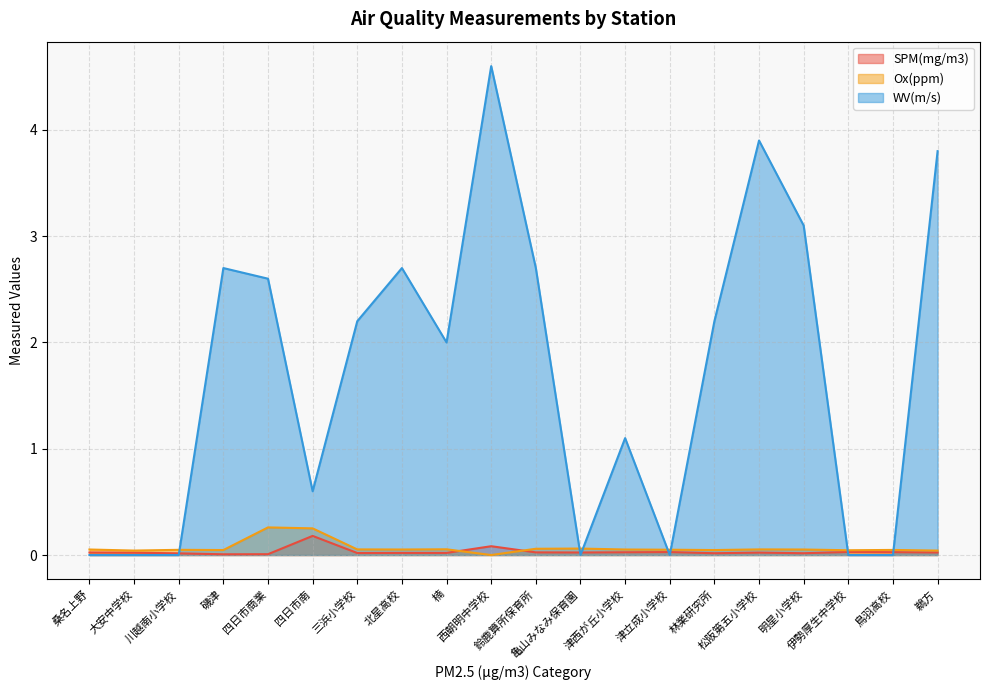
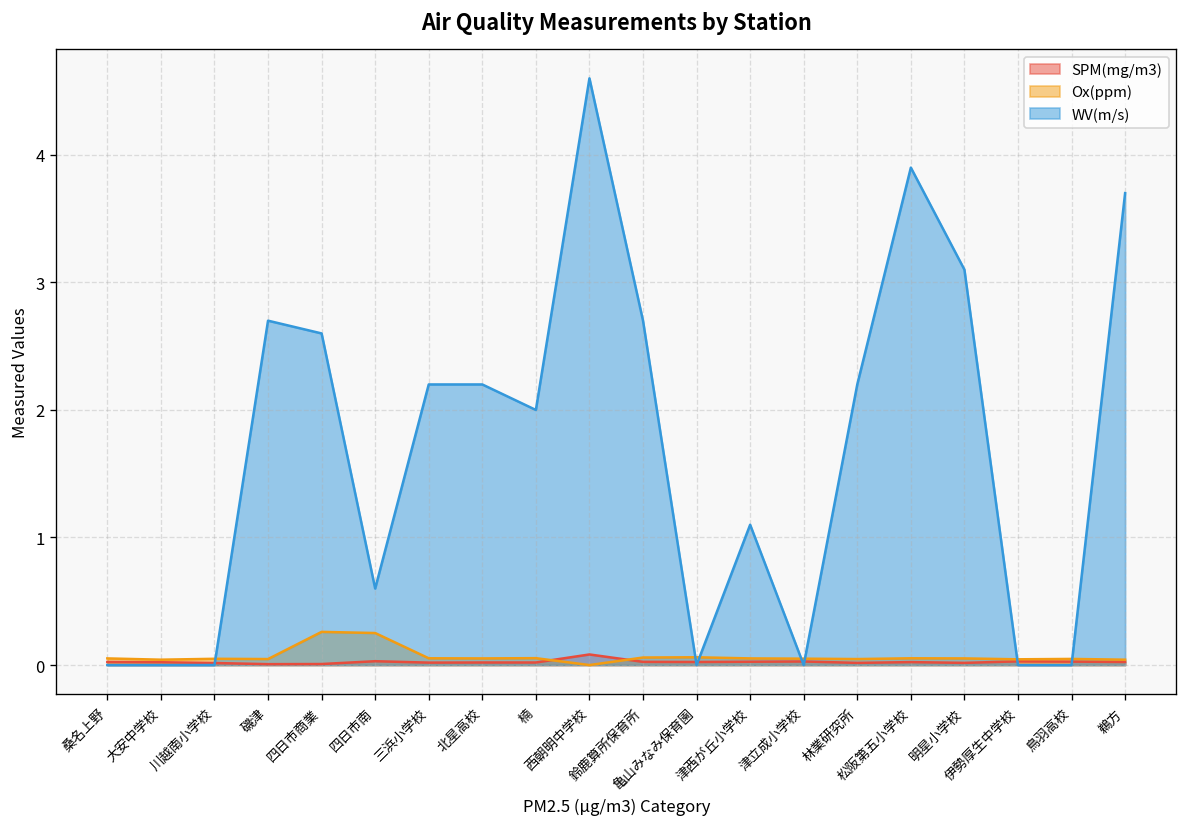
  {
    "SPM(mg/m3)": {
      "磯津": 0.01,
      "四日市商業": 0.01,
-     "四日市南": 0.18,
+     "四日市南": 0.03,
      "三浜小学校": 0.02,
      "北星高校": 0.02,
      "楠": 0.02,
      "西朝明中学校": 0.08,
      "鈴鹿算所保育所": 0.03,
      "津西が丘小学校": 0.03,
      "林業研究所": 0.02,
      "松阪第五小学校": 0.02,
      "明星小学校": 0.02
    },
    "Ox(ppm)": {
      "桑名上野": 0.05,
      "川越南小学校": 0.05,
      "磯津": 0.05,
      "四日市商業": 0.26,
      "四日市南": 0.25,
      "三浜小学校": 0.05,
      "北星高校": 0.05,
      "楠": 0.05,
      "西朝明中学校": 0.00,
      "鈴鹿算所保育所": 0.06,
      "亀山みなみ保育園": 0.06,
      "津西が丘小学校": 0.05,
      "林業研究所": 0.05,
      "松阪第五小学校": 0.05,
      "明星小学校": 0.05
    },
    "WV(m/s)": {
      "磯津": 2.7,
      "四日市商業": 2.6,
      "四日市南": 0.6,
      "三浜小学校": 2.2,
-     "北星高校": 2.7,
+     "北星高校": 2.2,
      "楠": 2.0,
      "西朝明中学校": 4.6,
      "鈴鹿算所保育所": 2.7,
      "津西が丘小学校": 1.1,
      "津立成小学校": 0.0,
      "林業研究所": 2.2,
      "松阪第五小学校": 3.9,
      "明星小学校": 3.1,
      "伊勢厚生中学校": 0.0,
      "鳥羽高校": 0.0,
-     "鵜方": 3.8
+     "鵜方": 3.7
    }
  }
